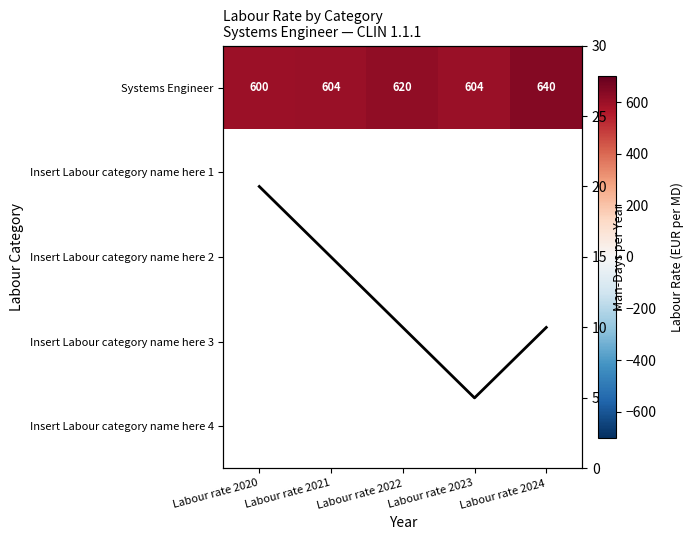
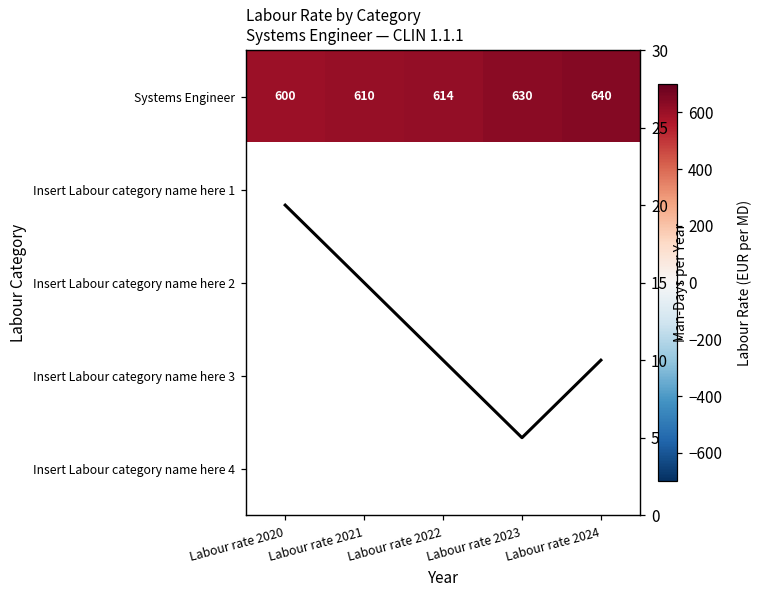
  {
    "Systems Engineer": {
      "Labour rate 2020": 600,
-     "Labour rate 2021": 604,
-     "Labour rate 2022": 620,
-     "Labour rate 2023": 604,
+     "Labour rate 2021": 610,
+     "Labour rate 2022": 614,
+     "Labour rate 2023": 630,
      "Labour rate 2024": 640
    }
  }
